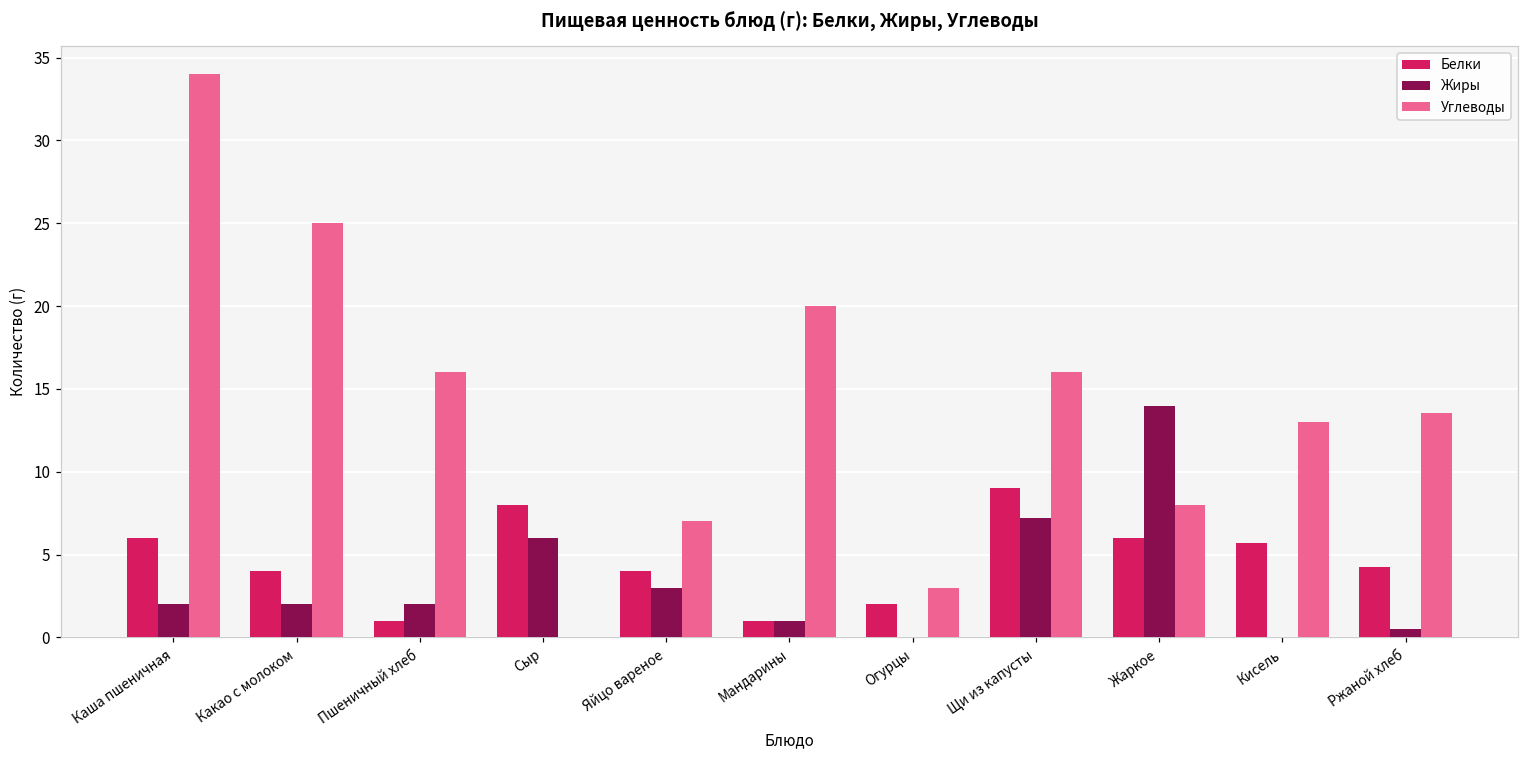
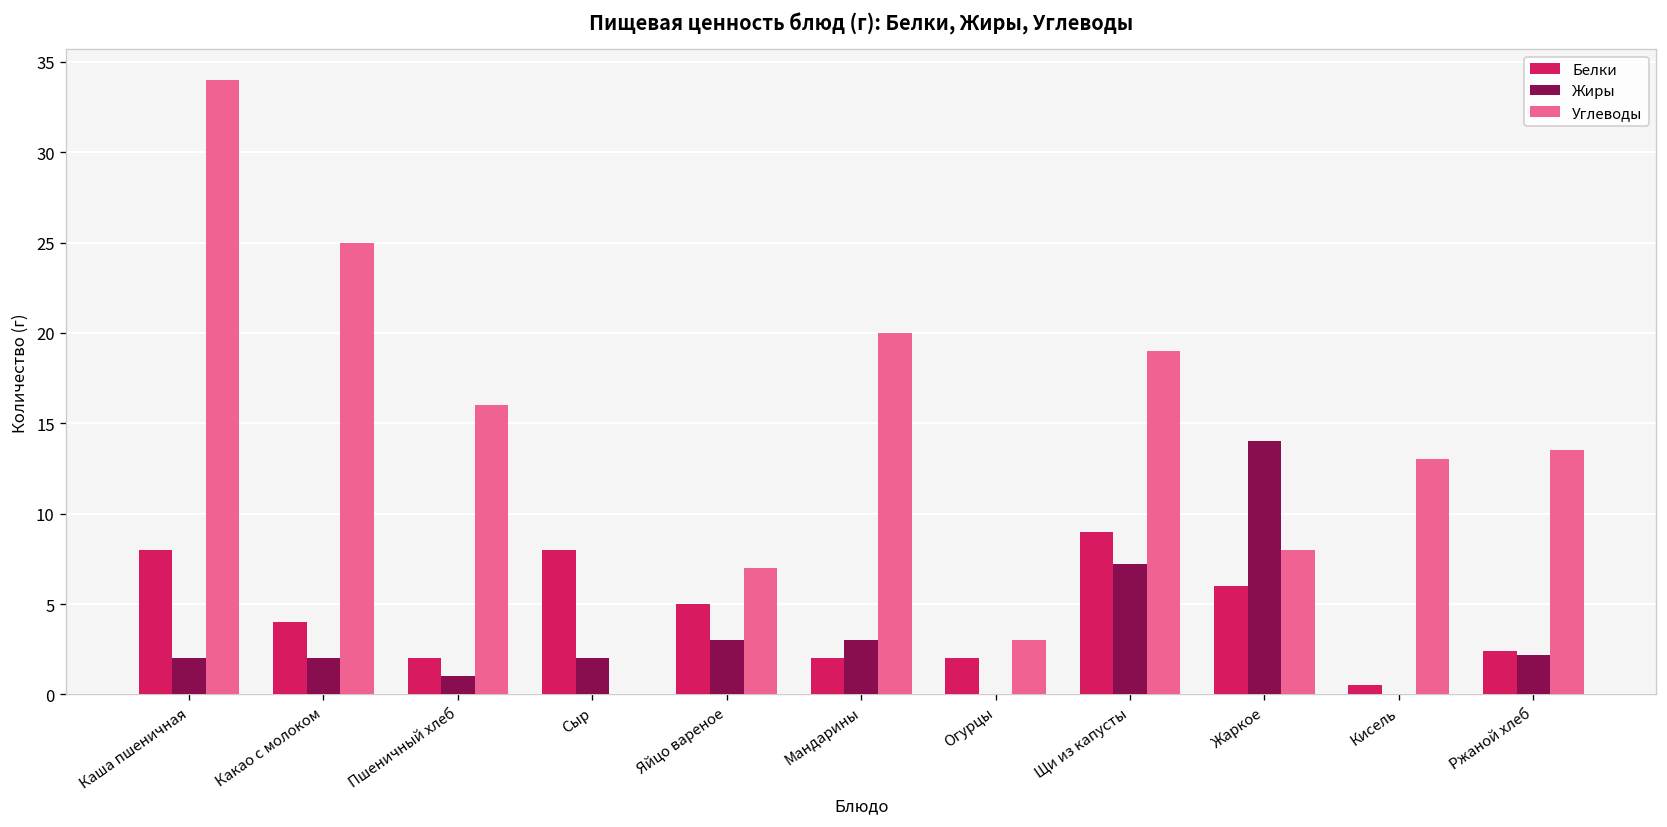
  {
    "Белки": {
-     "Каша пшеничная": 6,
+     "Каша пшеничная": 8,
      "Какао с молоком": 4.0,
-     "Пшеничный хлеб": 1,
+     "Пшеничный хлеб": 2,
      "Сыр": 8.0,
-     "Яйцо вареное": 4,
-     "Мандарины": 1,
+     "Яйцо вареное": 5,
+     "Мандарины": 2,
      "Огурцы": 2.0,
      "Щи из капусты": 9.0,
      "Жаркое": 6.0,
-     "Кисель": 5.7,
-     "Ржаной хлеб": 4.3
+     "Кисель": 0.5,
+     "Ржаной хлеб": 2.4
    },
    "Жиры": {
      "Каша пшеничная": 2.0,
      "Какао с молоком": 2.0,
-     "Пшеничный хлеб": 2,
-     "Сыр": 6,
+     "Пшеничный хлеб": 1,
+     "Сыр": 2,
      "Яйцо вареное": 3.0,
-     "Мандарины": 1,
+     "Мандарины": 3,
      "Огурцы": 0.0,
      "Щи из капусты": 7.2,
      "Жаркое": 14.0,
      "Кисель": 0.0,
-     "Ржаной хлеб": 0.5
+     "Ржаной хлеб": 2.2
    },
    "Углеводы": {
      "Каша пшеничная": 34,
      "Какао с молоком": 25,
      "Пшеничный хлеб": 16,
      "Сыр": 0,
      "Яйцо вареное": 7,
      "Мандарины": 20,
      "Огурцы": 3,
-     "Щи из капусты": 16,
+     "Щи из капусты": 19,
      "Жаркое": 8,
      "Кисель": 13,
      "Ржаной хлеб": 13.5
    }
  }
